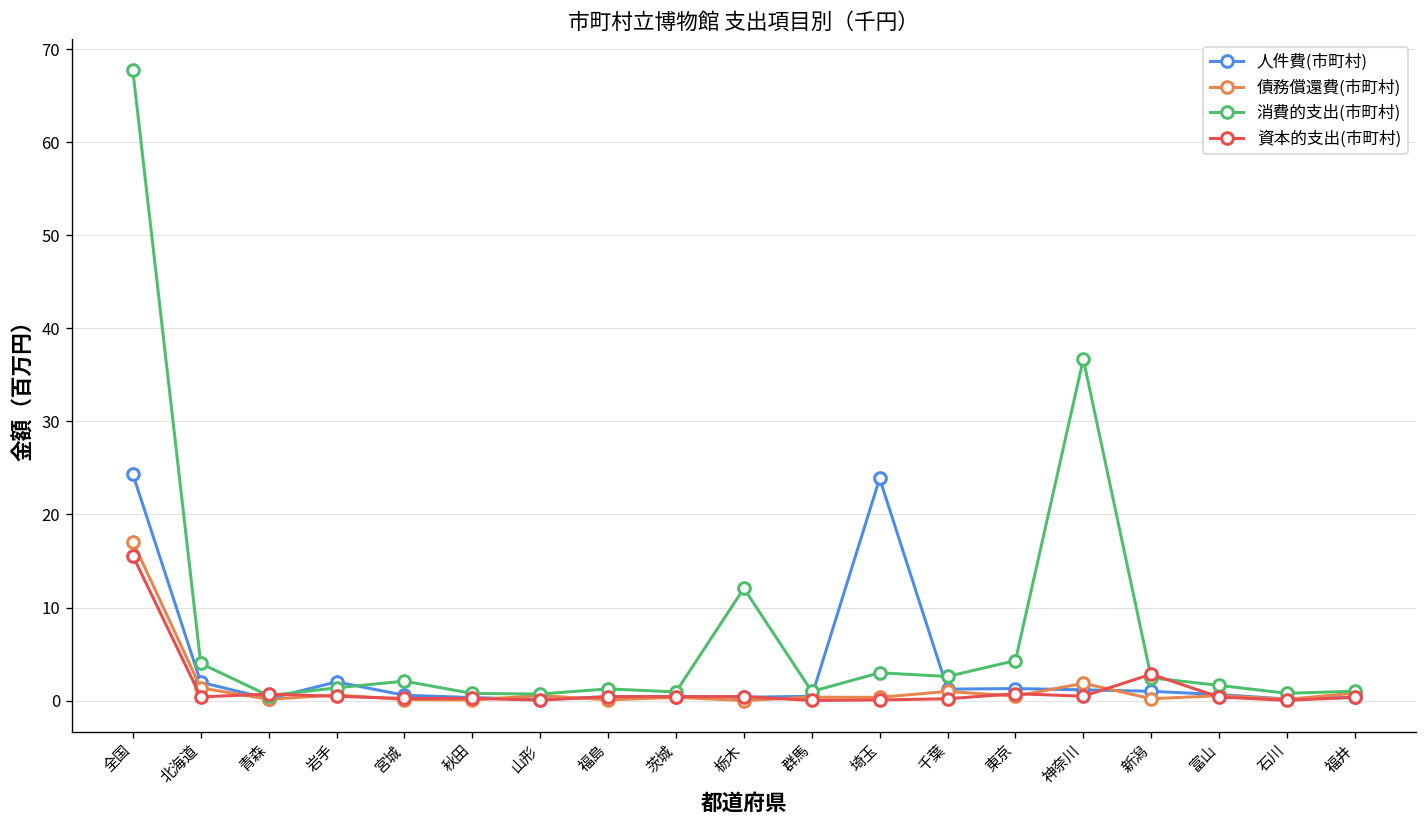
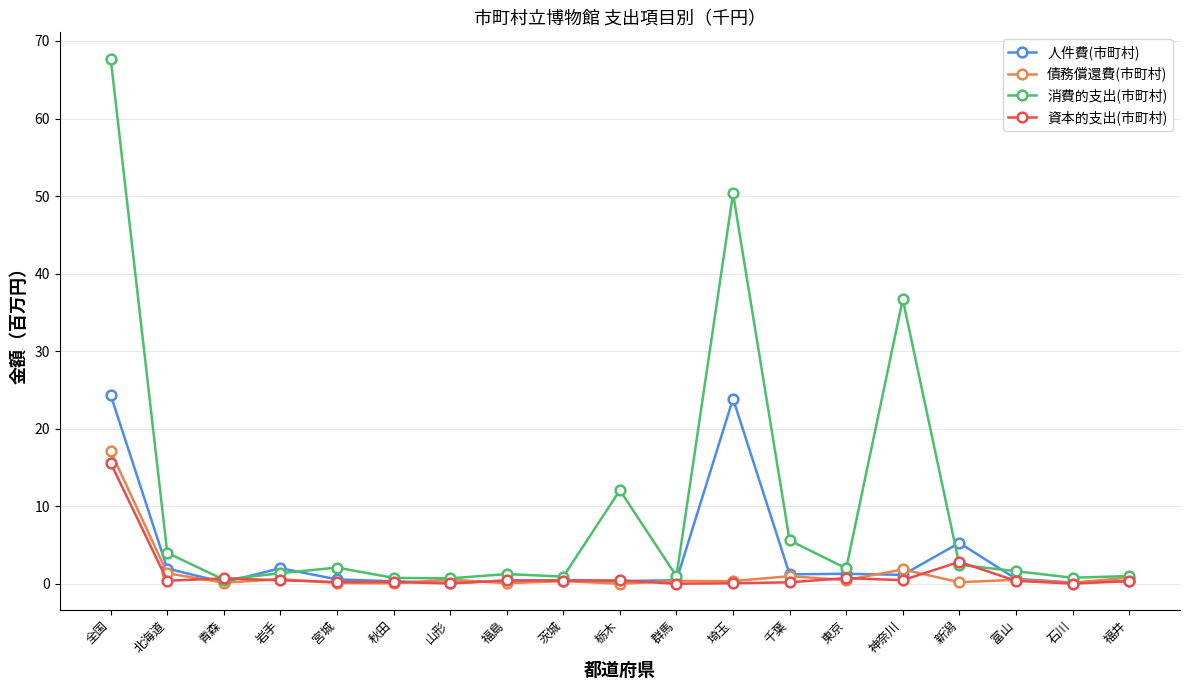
  {
    "人件費(市町村)": {
      "全国": 24,
      "北海道": 2,
      "岩手": 2,
      "宮城": 1,
      "埼玉": 24,
      "東京": 1,
      "神奈川": 1,
-     "新潟": 1
+     "新潟": 5
    },
    "消費的支出(市町村)": {
      "全国": 68,
      "北海道": 4,
      "岩手": 1,
      "宮城": 2,
      "秋田": 1,
      "福島": 1,
      "茨城": 1,
      "栃木": 12,
      "群馬": 1,
-     "埼玉": 3,
-     "千葉": 3,
-     "東京": 4,
+     "埼玉": 50,
+     "千葉": 6,
+     "東京": 2,
      "神奈川": 37,
      "新潟": 2,
      "富山": 2,
      "石川": 1
    }
  }
